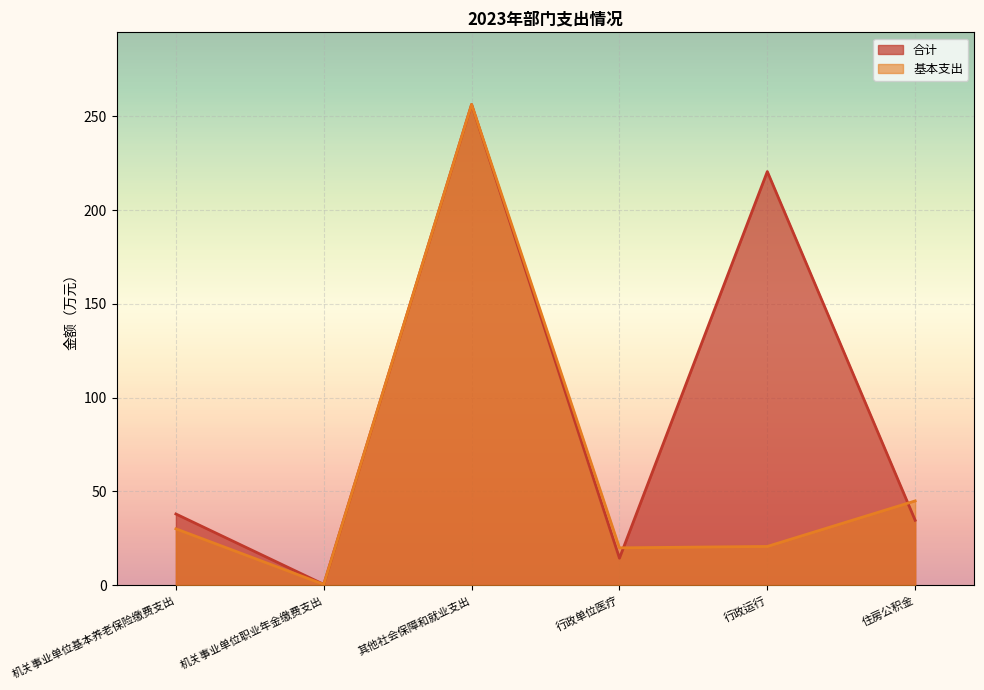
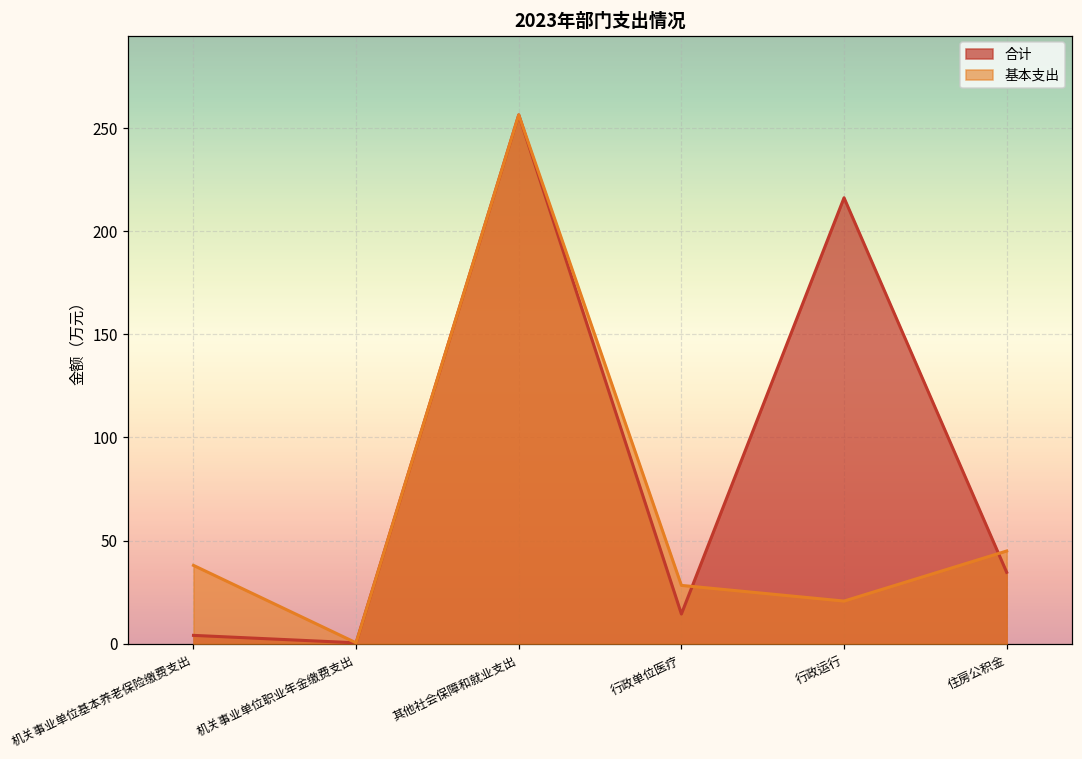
  {
    "合计": {
-     "机关事业单位基本养老保险缴费支出": 38,
+     "机关事业单位基本养老保险缴费支出": 4,
      "行政单位医疗": 14,
-     "行政运行": 221,
+     "行政运行": 216,
      "住房公积金": 35
    },
    "基本支出": {
-     "机关事业单位基本养老保险缴费支出": 30,
-     "行政单位医疗": 20,
+     "机关事业单位基本养老保险缴费支出": 38,
+     "行政单位医疗": 28,
      "行政运行": 21,
      "住房公积金": 45
    }
  }
